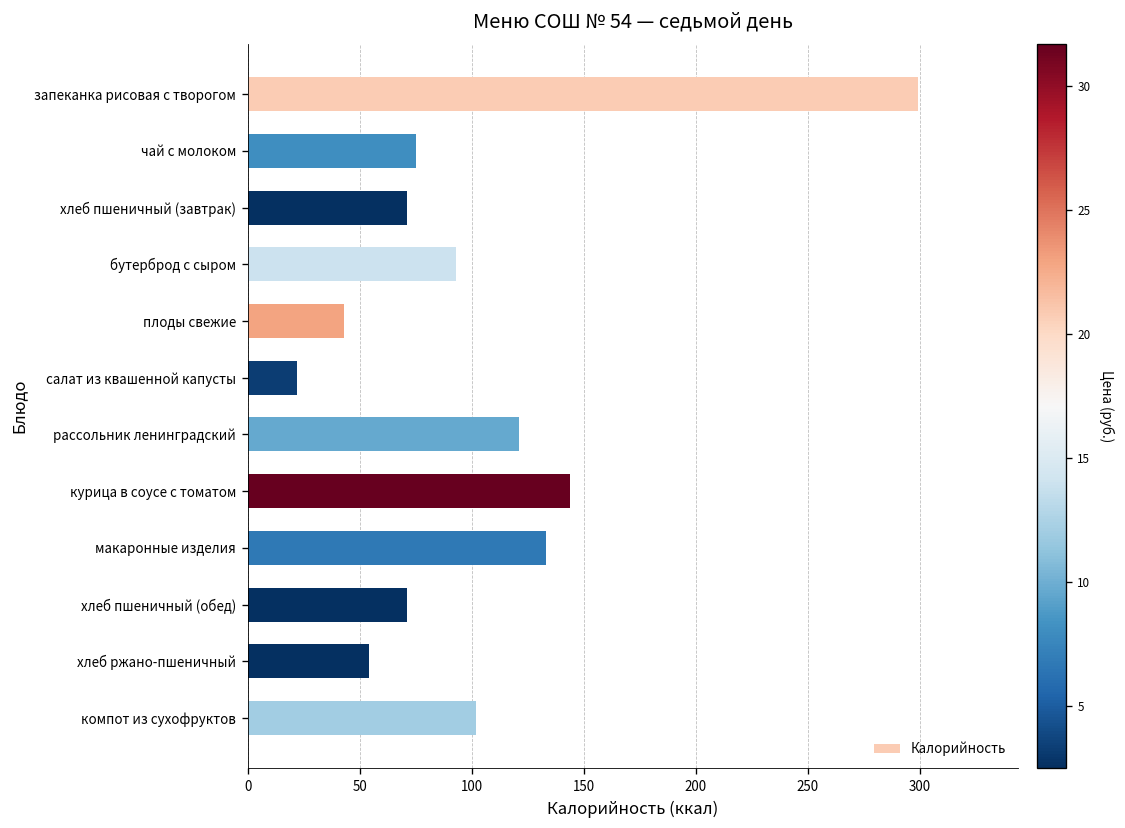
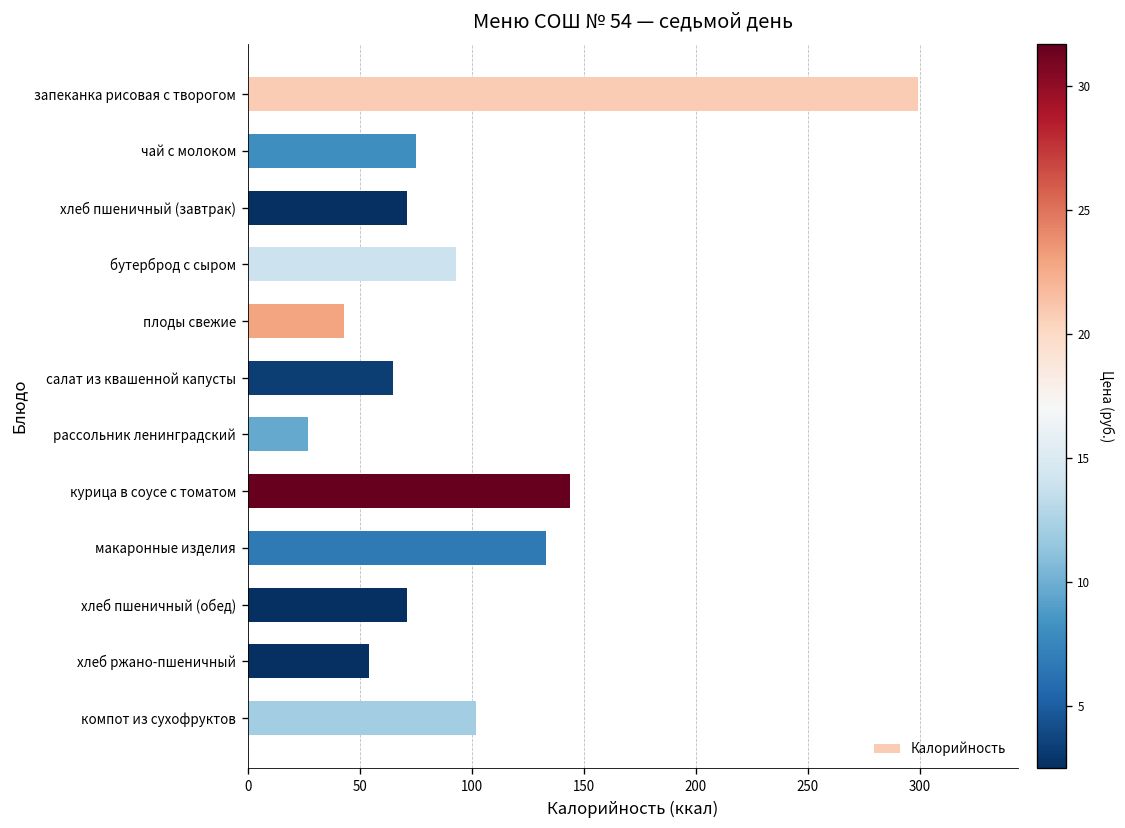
  {
    "запеканка рисовая с творогом": 299,
    "чай с молоком": 75,
    "хлеб пшеничный (завтрак)": 71,
    "бутерброд с сыром": 93,
    "плоды свежие": 43,
-   "салат из квашенной капусты": 22,
-   "рассольник ленинградский": 121,
+   "салат из квашенной капусты": 65,
+   "рассольник ленинградский": 27,
    "курица в соусе с томатом": 144,
    "макаронные изделия": 133,
    "хлеб пшеничный (обед)": 71,
    "хлеб ржано-пшеничный": 54,
    "компот из сухофруктов": 102
  }
